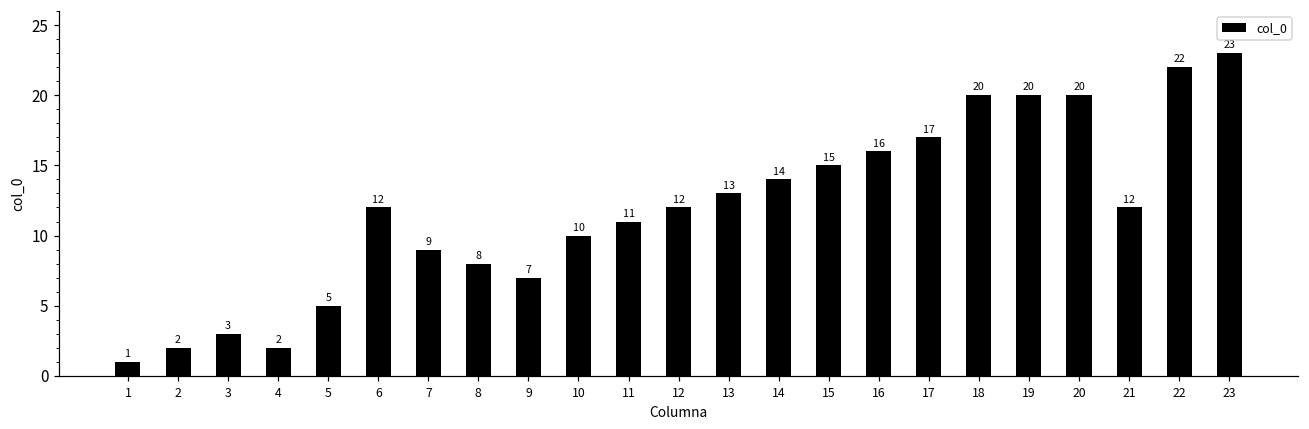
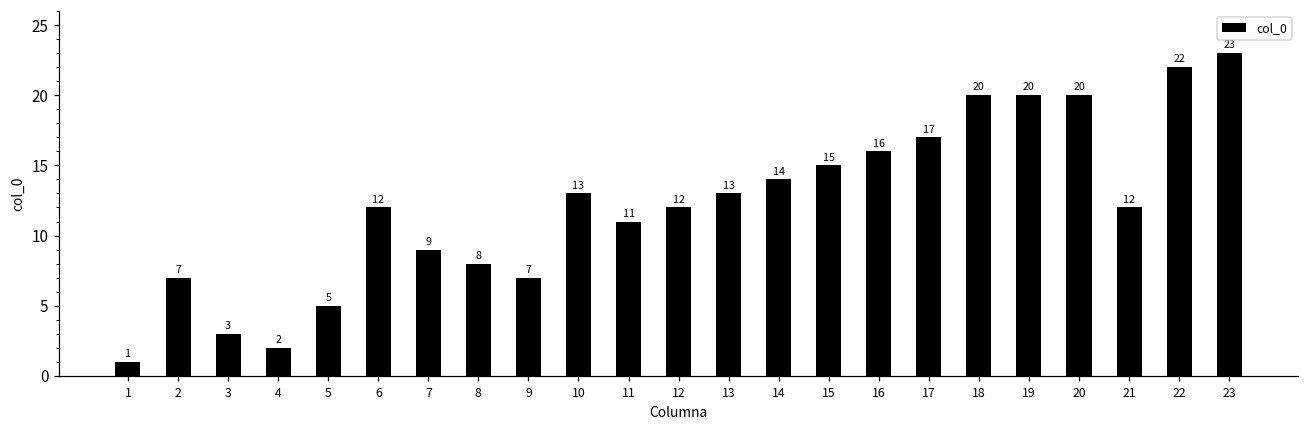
  {
    "1": 1,
-   "2": 2,
+   "2": 7,
    "3": 3,
    "4": 2,
    "5": 5,
    "6": 12,
    "7": 9,
    "8": 8,
    "9": 7,
-   "10": 10,
+   "10": 13,
    "11": 11,
    "12": 12,
    "13": 13,
    "14": 14,
    "15": 15,
    "16": 16,
    "17": 17,
    "18": 20,
    "19": 20,
    "20": 20,
    "21": 12,
    "22": 22,
    "23": 23
  }
